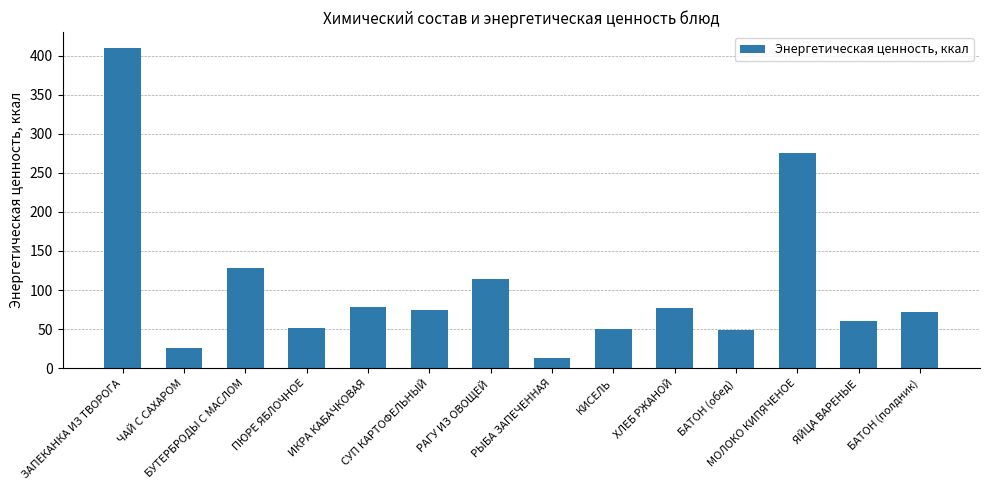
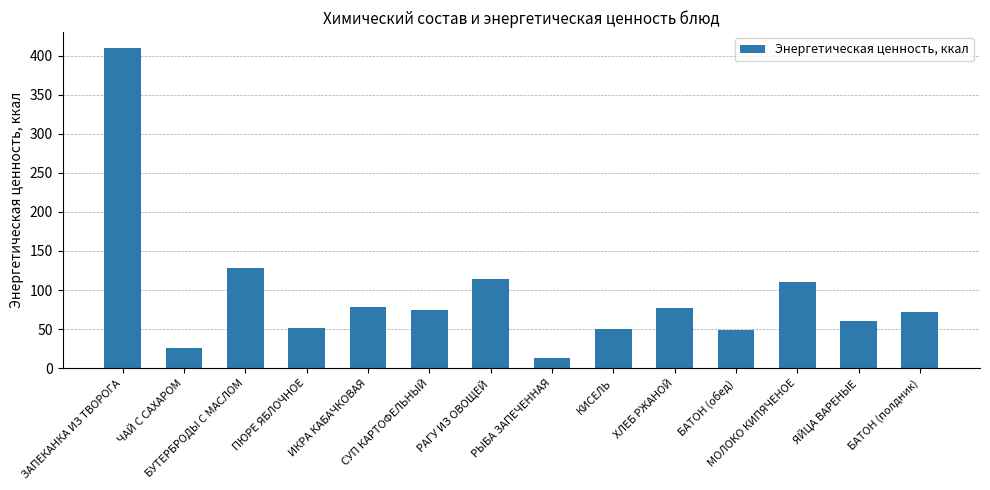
  {
    "ЗАПЕКАНКА ИЗ ТВОРОГА": 410,
    "ЧАЙ С САХАРОМ": 30,
    "БУТЕРБРОДЫ С МАСЛОМ": 130,
    "ПЮРЕ ЯБЛОЧНОЕ": 50,
    "ИКРА КАБАЧКОВАЯ": 80,
    "СУП КАРТОФЕЛЬНЫЙ": 70,
    "РАГУ ИЗ ОВОЩЕЙ": 110,
    "РЫБА ЗАПЕЧЕННАЯ": 10,
    "КИСЕЛЬ": 50,
    "ХЛЕБ РЖАНОЙ": 80,
    "БАТОН (обед)": 50,
-   "МОЛОКО КИПЯЧЕНОЕ": 280,
+   "МОЛОКО КИПЯЧЕНОЕ": 110,
    "ЯЙЦА ВАРЕНЫЕ": 60,
    "БАТОН (полдник)": 70
  }
